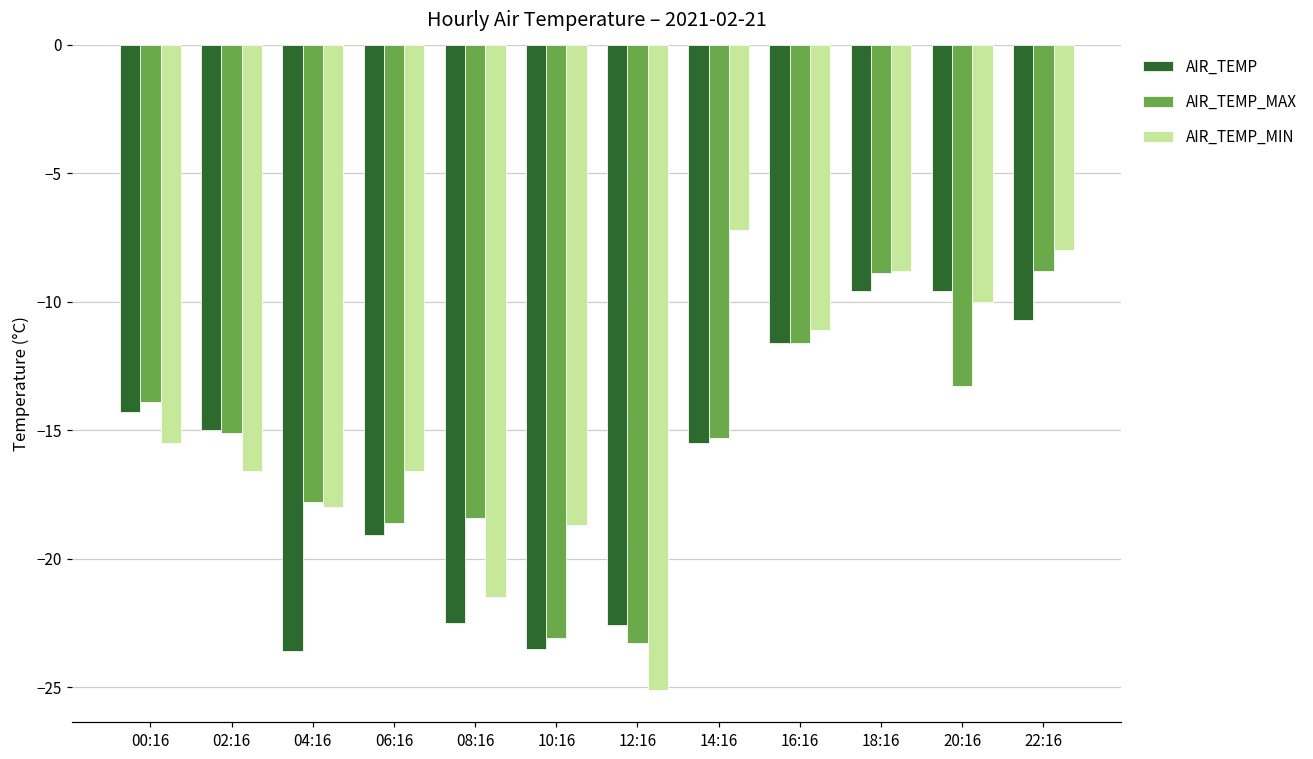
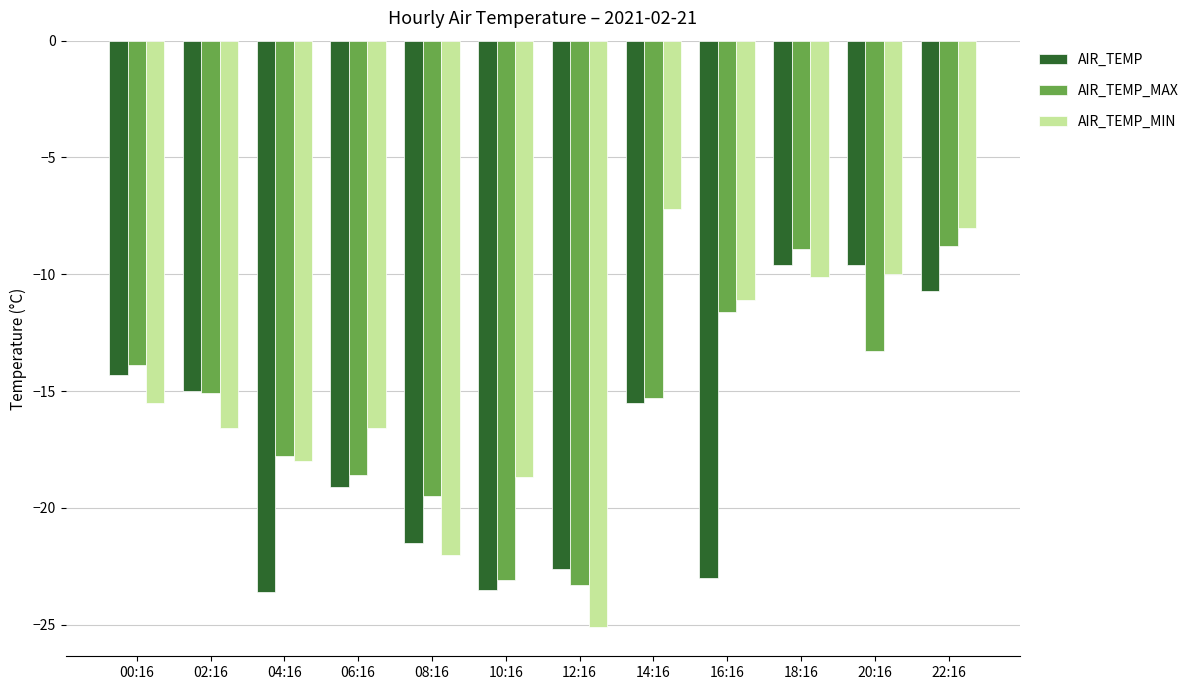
  {
    "AIR_TEMP": {
      "00:16": -14.3,
      "02:16": -15.0,
      "04:16": -23.6,
      "06:16": -19.1,
-     "08:16": -22.5,
+     "08:16": -21.5,
      "10:16": -23.5,
      "12:16": -22.6,
      "14:16": -15.5,
-     "16:16": -11.6,
+     "16:16": -23.0,
      "18:16": -9.6,
      "20:16": -9.6,
      "22:16": -10.7
    },
    "AIR_TEMP_MAX": {
      "00:16": -13.9,
      "02:16": -15.1,
      "04:16": -17.8,
      "06:16": -18.6,
-     "08:16": -18.4,
+     "08:16": -19.5,
      "10:16": -23.1,
      "12:16": -23.3,
      "14:16": -15.3,
      "16:16": -11.6,
      "18:16": -8.9,
      "20:16": -13.3,
      "22:16": -8.8
    },
    "AIR_TEMP_MIN": {
      "00:16": -15.5,
      "02:16": -16.6,
      "04:16": -18.0,
      "06:16": -16.6,
-     "08:16": -21.5,
+     "08:16": -22.0,
      "10:16": -18.7,
      "12:16": -25.1,
      "14:16": -7.2,
      "16:16": -11.1,
-     "18:16": -8.8,
+     "18:16": -10.1,
      "20:16": -10.0,
      "22:16": -8.0
    }
  }
